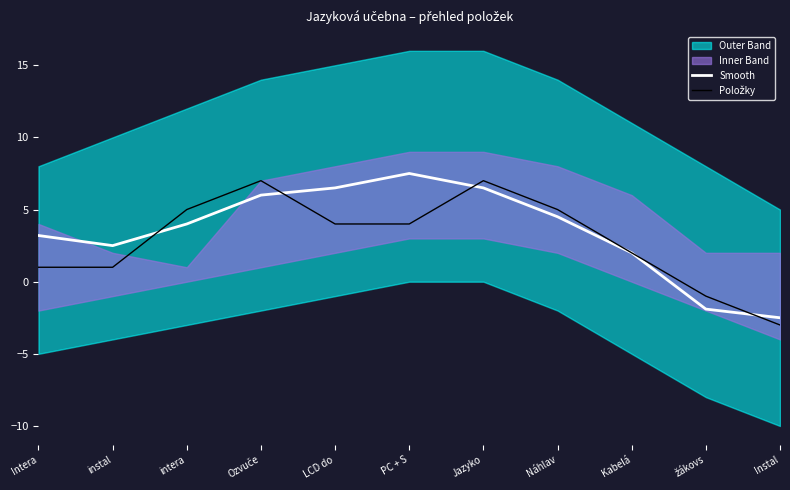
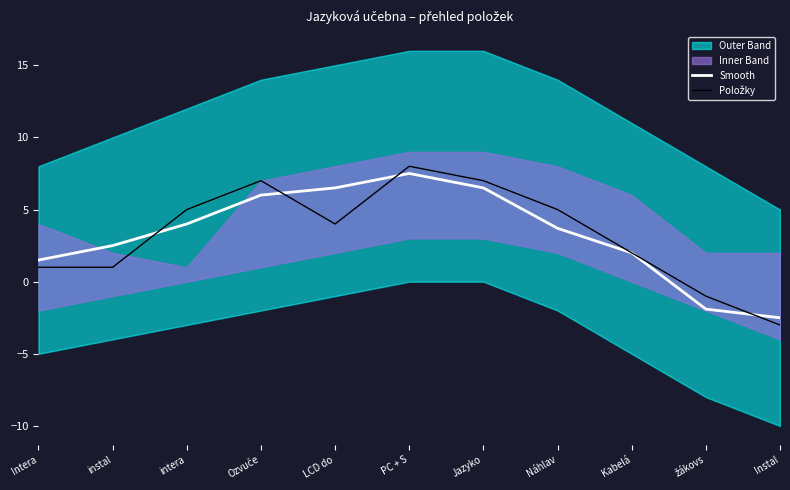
  {
    "Smooth": {
-     "Intera": 3.2,
+     "Intera": 1.5,
      "instal": 2.5,
      "intera": 4.0,
      "Ozvuče": 6.0,
      "LCD do": 6.5,
      "PC + S": 7.5,
      "Jazyko": 6.5,
-     "Náhlav": 4.5,
+     "Náhlav": 3.7,
      "žákovs": -1.9,
      "Instal": -2.5
    },
    "Položky": {
      "Intera": 1,
      "instal": 1,
      "intera": 5,
      "LCD do": 4,
-     "PC + S": 4,
+     "PC + S": 8,
      "Jazyko": 7,
      "Náhlav": 5,
      "žákovs": -1,
      "Instal": -3
    }
  }
